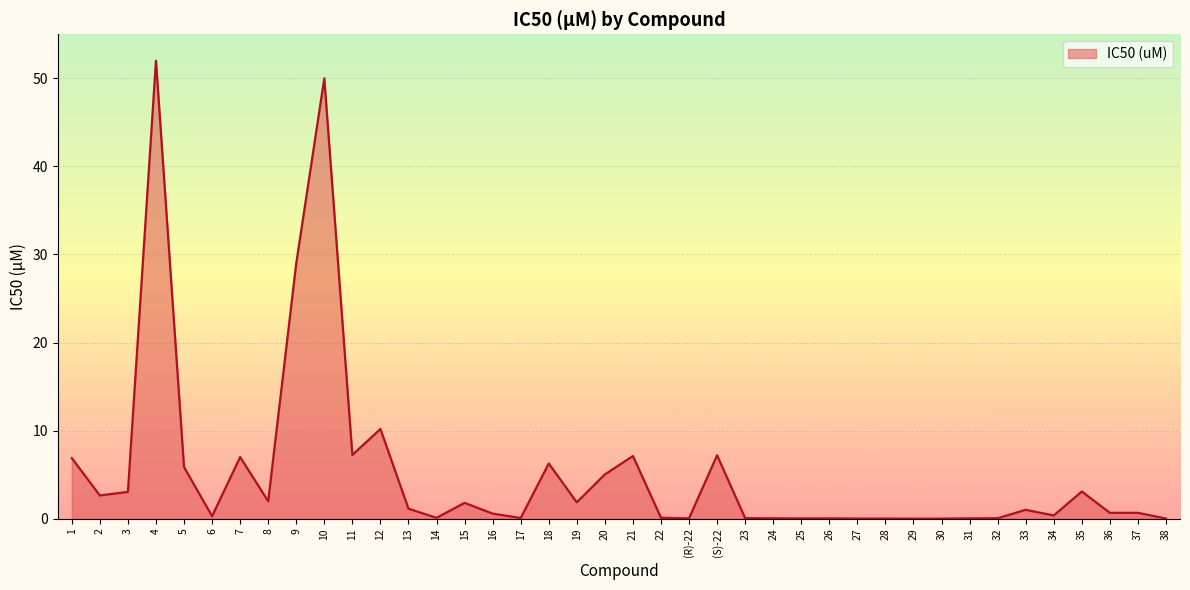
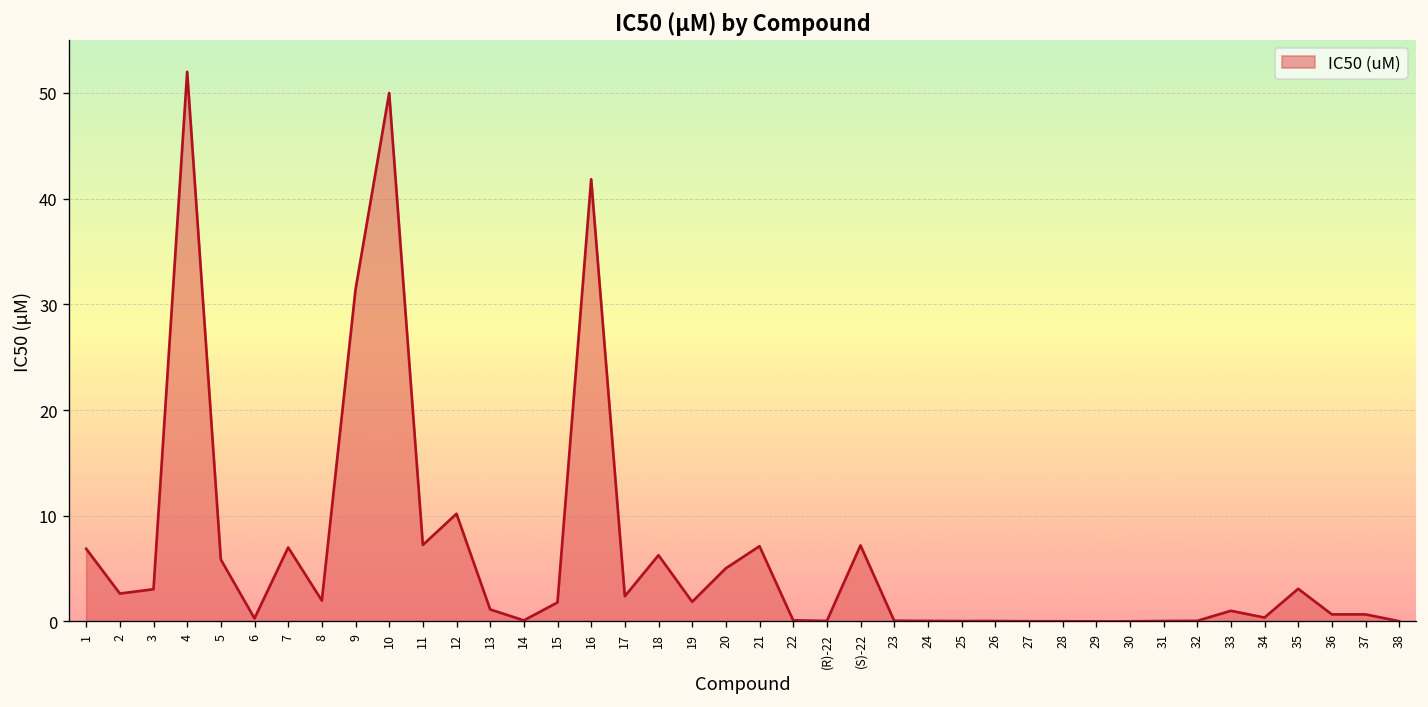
  {
    "1": 7,
    "2": 3,
    "3": 3,
    "4": 52,
    "5": 6,
    "6": 0,
    "7": 7,
    "8": 2,
-   "9": 29,
+   "9": 31,
    "10": 50,
    "11": 7,
    "12": 10,
    "13": 1,
    "14": 0,
    "15": 2,
-   "16": 1,
-   "17": 0,
+   "16": 42,
+   "17": 2,
    "18": 6,
    "19": 2,
    "20": 5,
    "21": 7,
    "22": 0,
    "(R)-22": 0,
    "(S)-22": 7,
    "23": 0,
    "24": 0,
    "25": 0,
    "26": 0,
    "27": 0,
    "28": 0,
    "29": 0,
    "30": 0,
    "31": 0,
    "32": 0,
    "33": 1,
    "34": 0,
    "35": 3,
    "36": 1,
    "37": 1,
    "38": 0
  }
